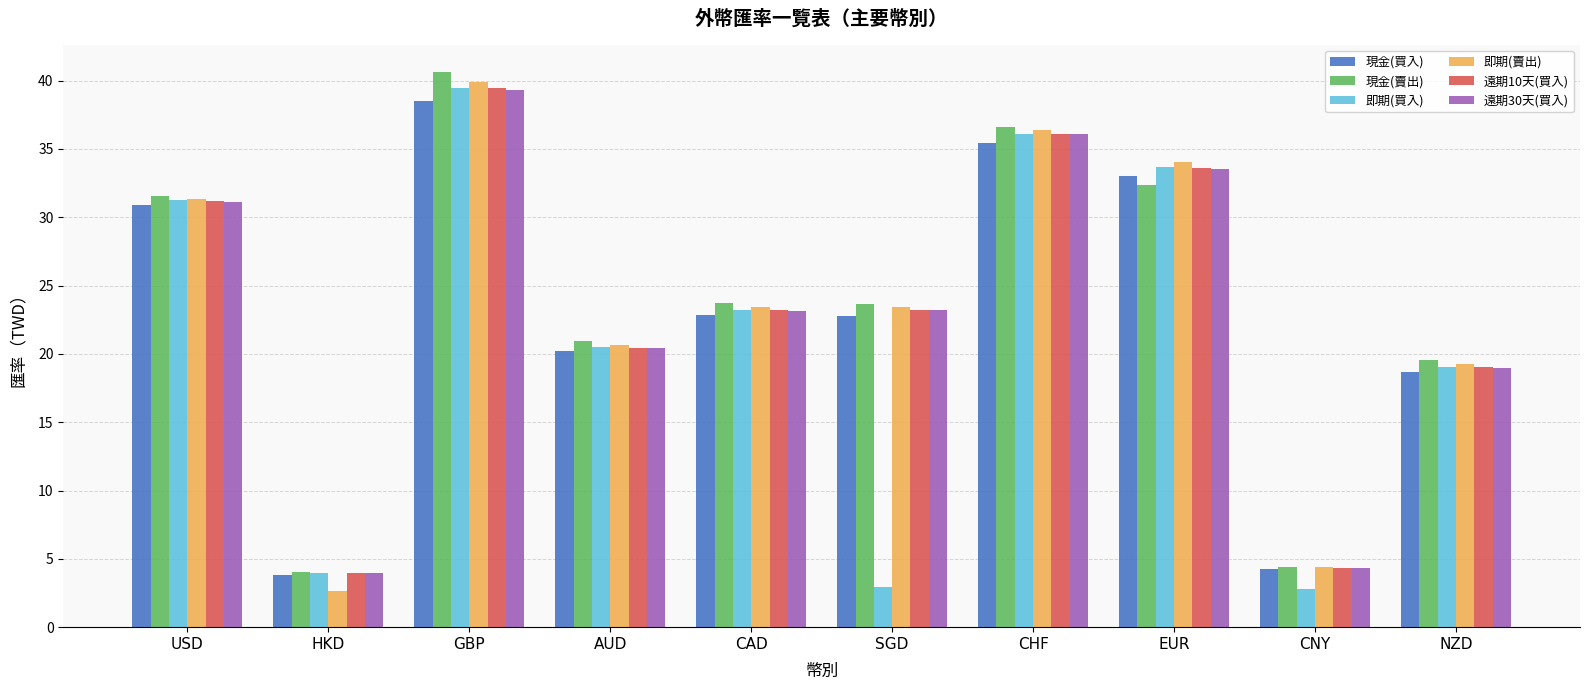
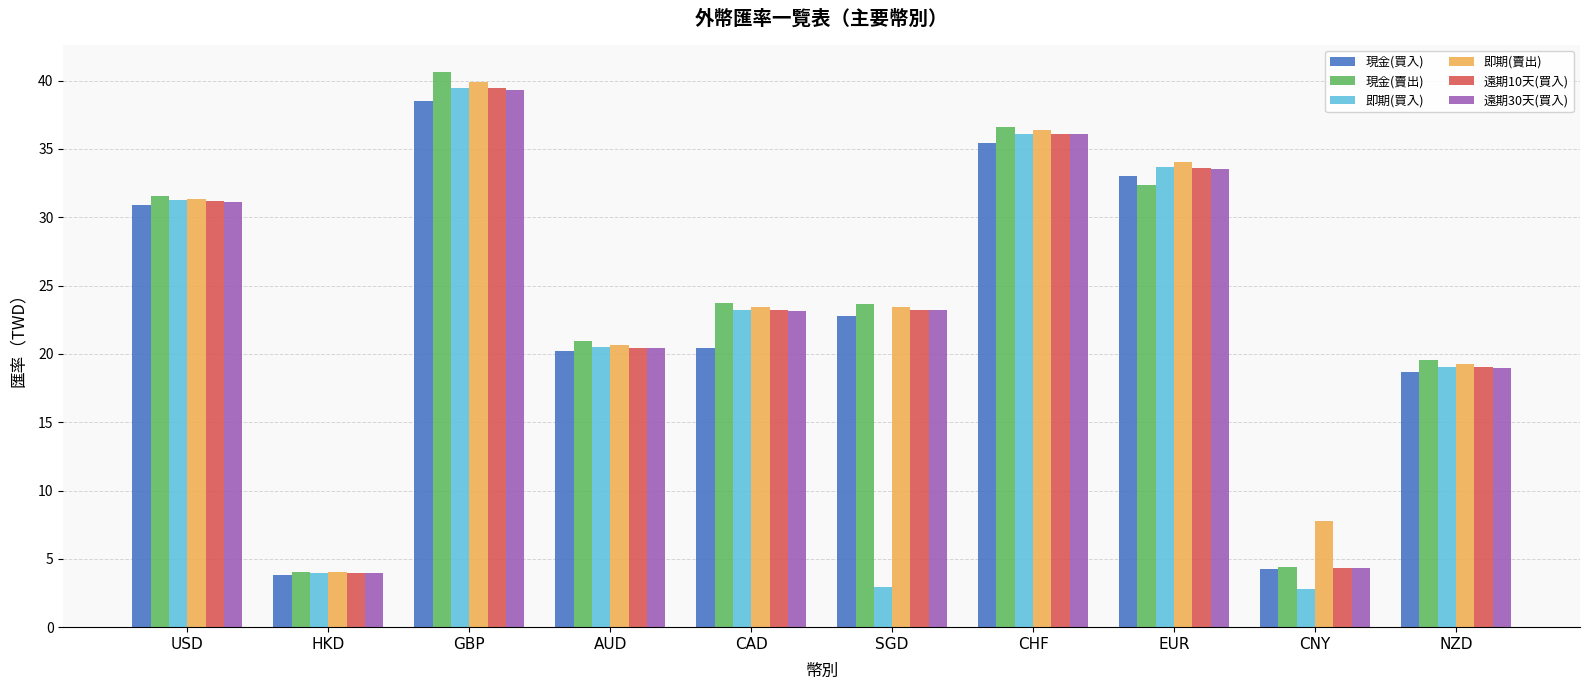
  {
    "現金(買入)": {
      "USD": 30.9,
      "HKD": 3.8,
      "GBP": 38.5,
      "AUD": 20.2,
-     "CAD": 22.8,
+     "CAD": 20.4,
      "SGD": 22.8,
      "CHF": 35.4,
      "EUR": 33.0,
      "CNY": 4.3,
      "NZD": 18.7
    },
    "現金(賣出)": {
      "USD": 31.6,
      "HKD": 4.1,
      "GBP": 40.6,
      "AUD": 21.0,
      "CAD": 23.7,
      "SGD": 23.7,
      "CHF": 36.6,
      "EUR": 32.3,
      "CNY": 4.4,
      "NZD": 19.5
    },
    "即期(買入)": {
      "USD": 31.2,
      "HKD": 4.0,
      "GBP": 39.5,
      "AUD": 20.5,
      "CAD": 23.2,
      "SGD": 2.9,
      "CHF": 36.1,
      "EUR": 33.7,
      "CNY": 2.8,
      "NZD": 19.1
    },
    "即期(賣出)": {
      "USD": 31.3,
-     "HKD": 2.7,
+     "HKD": 4.0,
      "GBP": 39.9,
      "AUD": 20.7,
      "CAD": 23.4,
      "SGD": 23.4,
      "CHF": 36.4,
      "EUR": 34.1,
-     "CNY": 4.4,
+     "CNY": 7.8,
      "NZD": 19.3
    },
    "遠期10天(買入)": {
      "USD": 31.2,
      "HKD": 4.0,
      "GBP": 39.4,
      "AUD": 20.4,
      "CAD": 23.2,
      "SGD": 23.2,
      "CHF": 36.1,
      "EUR": 33.6,
      "CNY": 4.3,
      "NZD": 19.0
    },
    "遠期30天(買入)": {
      "USD": 31.1,
      "HKD": 4.0,
      "GBP": 39.3,
      "AUD": 20.4,
      "CAD": 23.1,
      "SGD": 23.2,
      "CHF": 36.1,
      "EUR": 33.6,
      "CNY": 4.3,
      "NZD": 19.0
    }
  }
